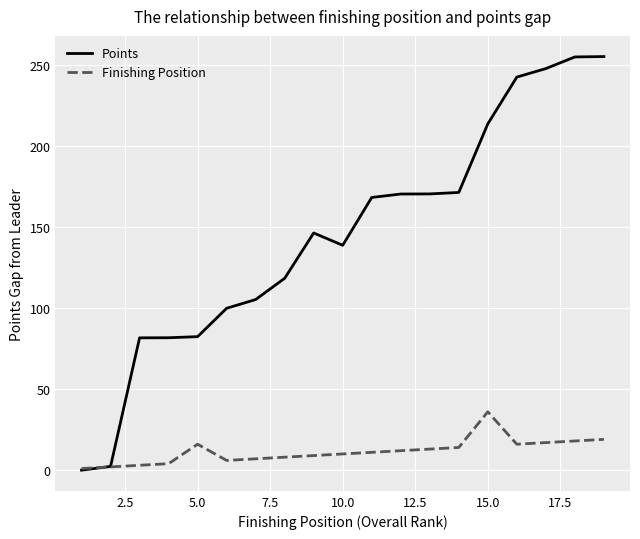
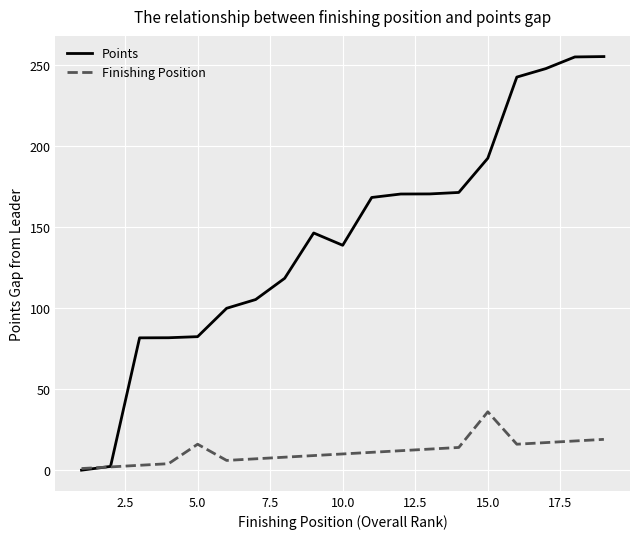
  {
    "Points": {
      "5.0": 82,
      "10.0": 139,
-     "15.0": 214
+     "15.0": 192
    },
    "Finishing Position": {
      "5.0": 16,
      "10.0": 10,
      "15.0": 36
    }
  }
